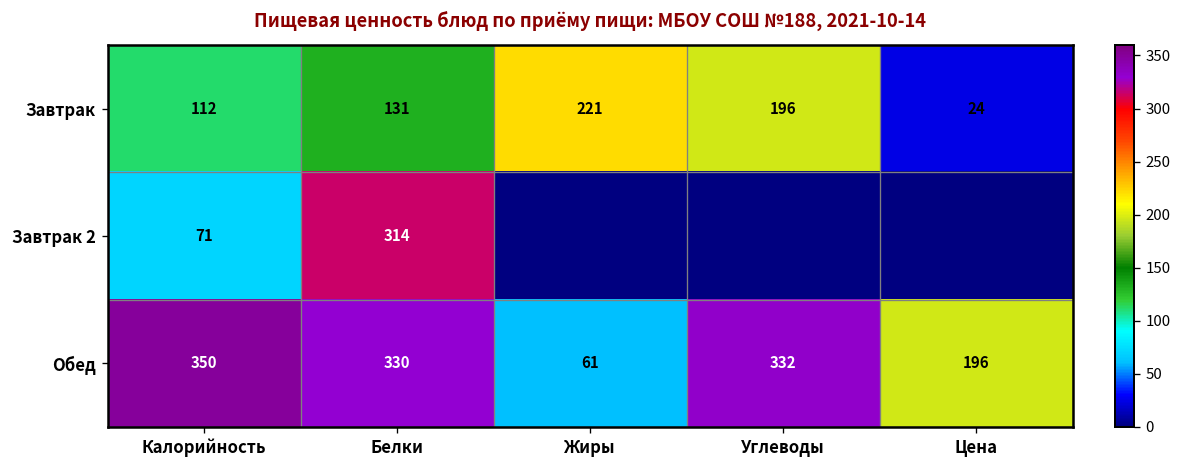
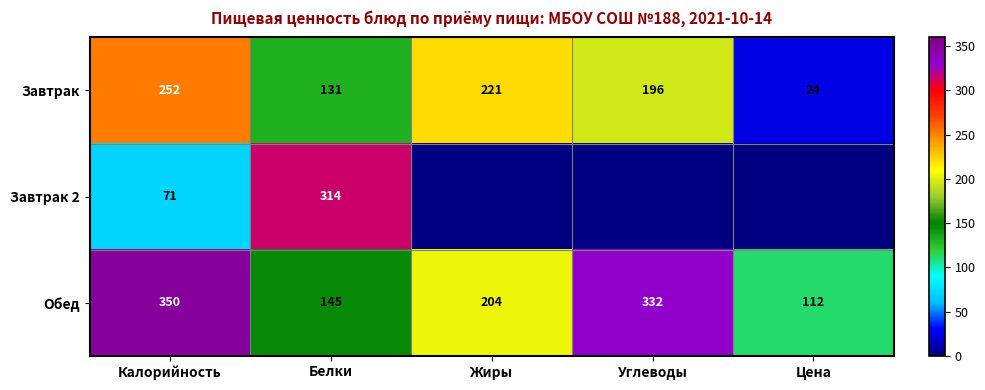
  {
    "Завтрак": {
-     "Калорийность": 112,
+     "Калорийность": 252,
      "Белки": 131,
      "Жиры": 221,
      "Углеводы": 196,
      "Цена": 24
    },
    "Завтрак 2": {
      "Калорийность": 71,
      "Белки": 314
    },
    "Обед": {
      "Калорийность": 350,
-     "Белки": 330,
-     "Жиры": 61,
+     "Белки": 145,
+     "Жиры": 204,
      "Углеводы": 332,
-     "Цена": 196
+     "Цена": 112
    }
  }
